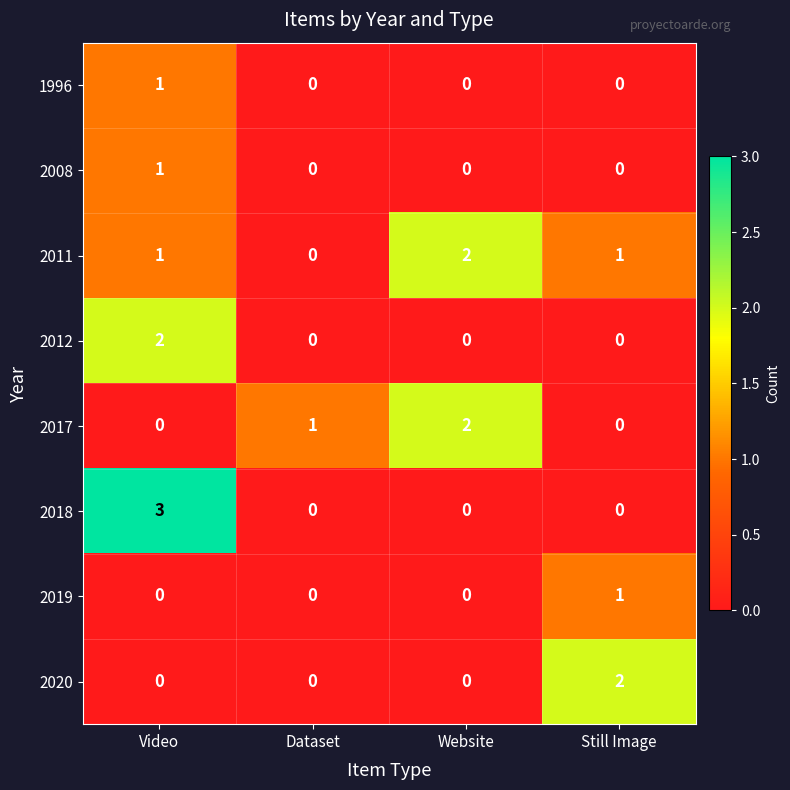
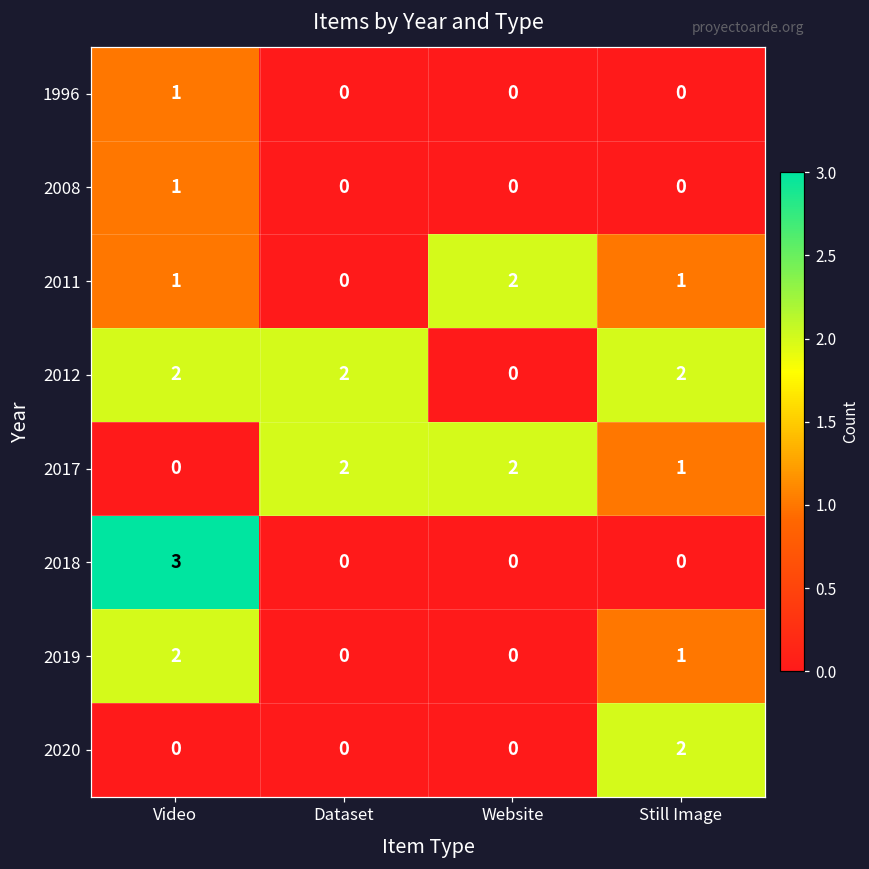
  {
    "1996": {
      "Video": 1,
      "Dataset": 0,
      "Website": 0,
      "Still Image": 0
    },
    "2008": {
      "Video": 1,
      "Dataset": 0,
      "Website": 0,
      "Still Image": 0
    },
    "2011": {
      "Video": 1,
      "Dataset": 0,
      "Website": 2,
      "Still Image": 1
    },
    "2012": {
      "Video": 2,
-     "Dataset": 0,
+     "Dataset": 2,
      "Website": 0,
-     "Still Image": 0
+     "Still Image": 2
    },
    "2017": {
      "Video": 0,
-     "Dataset": 1,
+     "Dataset": 2,
      "Website": 2,
-     "Still Image": 0
+     "Still Image": 1
    },
    "2018": {
      "Video": 3,
      "Dataset": 0,
      "Website": 0,
      "Still Image": 0
    },
    "2019": {
-     "Video": 0,
+     "Video": 2,
      "Dataset": 0,
      "Website": 0,
      "Still Image": 1
    },
    "2020": {
      "Video": 0,
      "Dataset": 0,
      "Website": 0,
      "Still Image": 2
    }
  }
